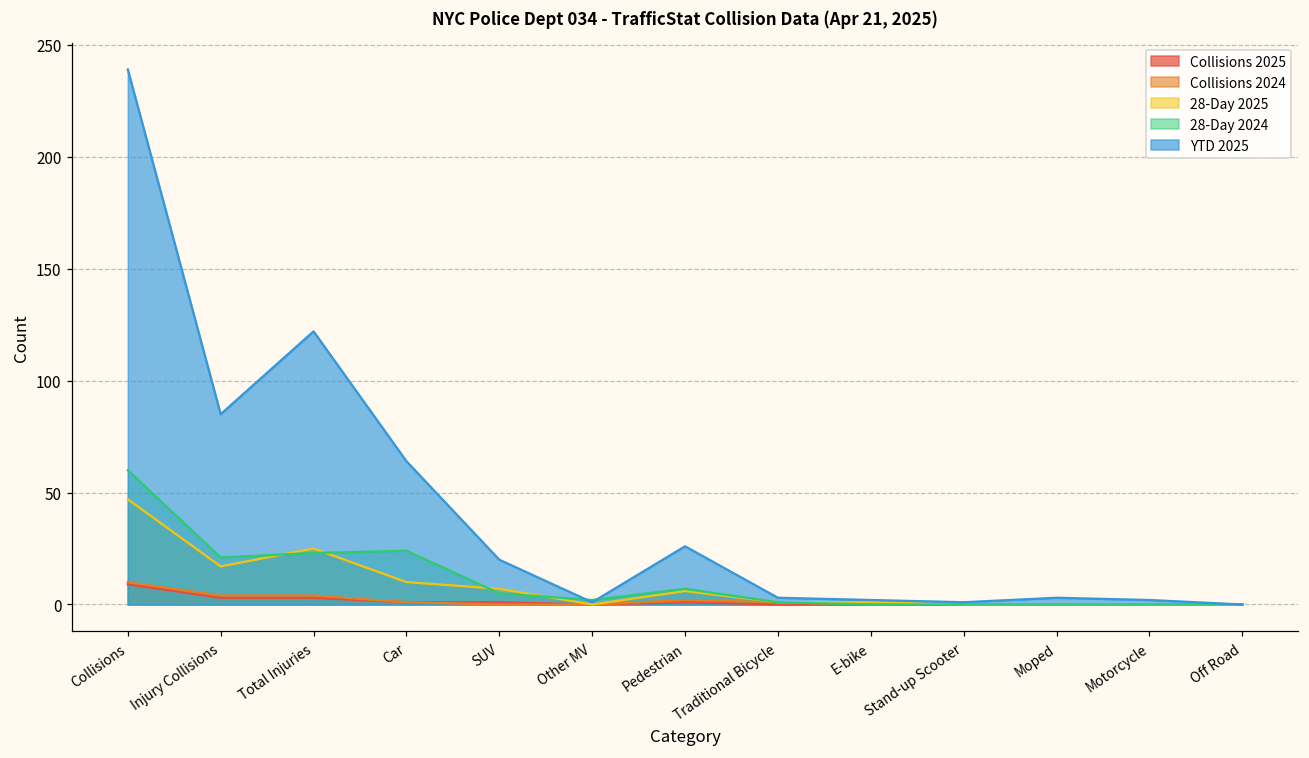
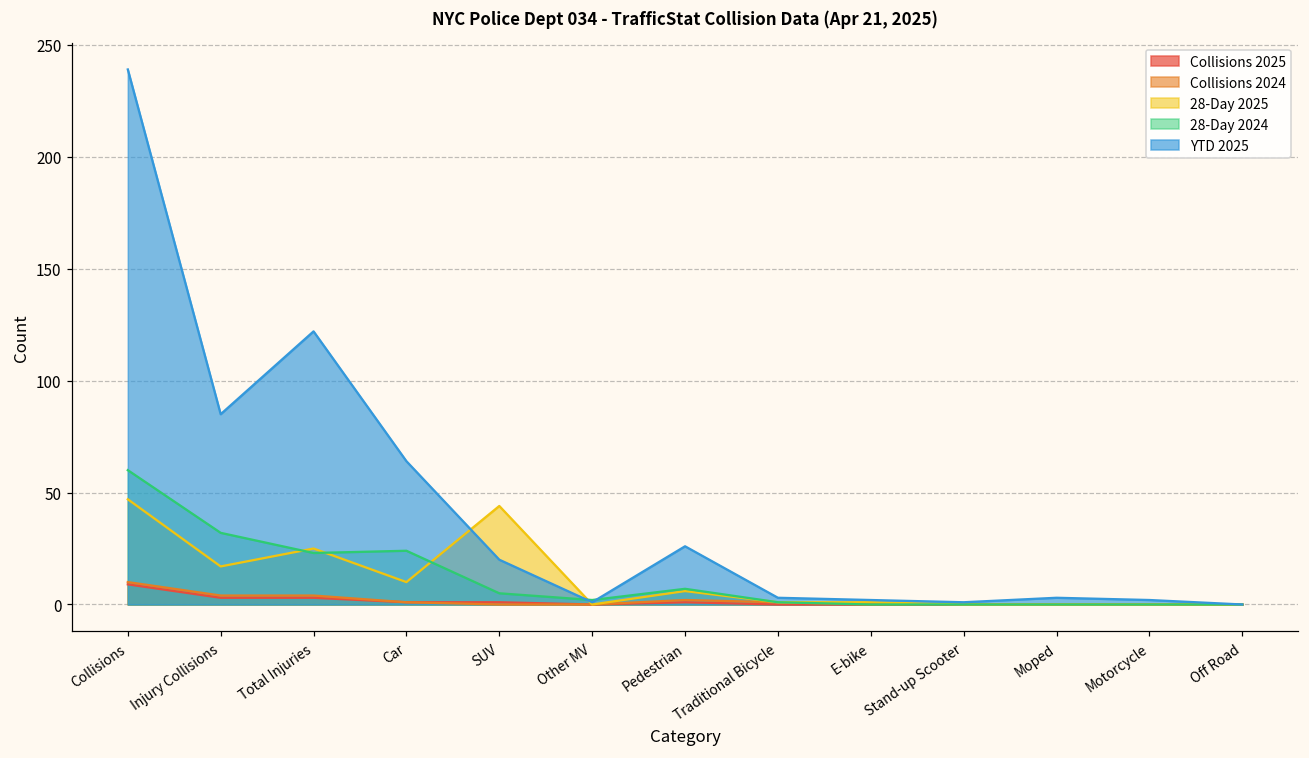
  {
    "28-Day 2025": {
      "Collisions": 47,
      "Injury Collisions": 17,
      "Total Injuries": 25,
      "Car": 10,
-     "SUV": 7
+     "SUV": 44
    },
    "28-Day 2024": {
      "Collisions": 60,
-     "Injury Collisions": 21,
+     "Injury Collisions": 32,
      "Total Injuries": 23,
      "Car": 24,
      "SUV": 5
    },
    "YTD 2025": {
      "Collisions": 239,
      "Injury Collisions": 85,
      "Total Injuries": 122,
      "Car": 64,
      "SUV": 20,
      "Pedestrian": 26,
      "Traditional Bicycle": 3,
      "Moped": 3,
      "Motorcycle": 2
    }
  }
